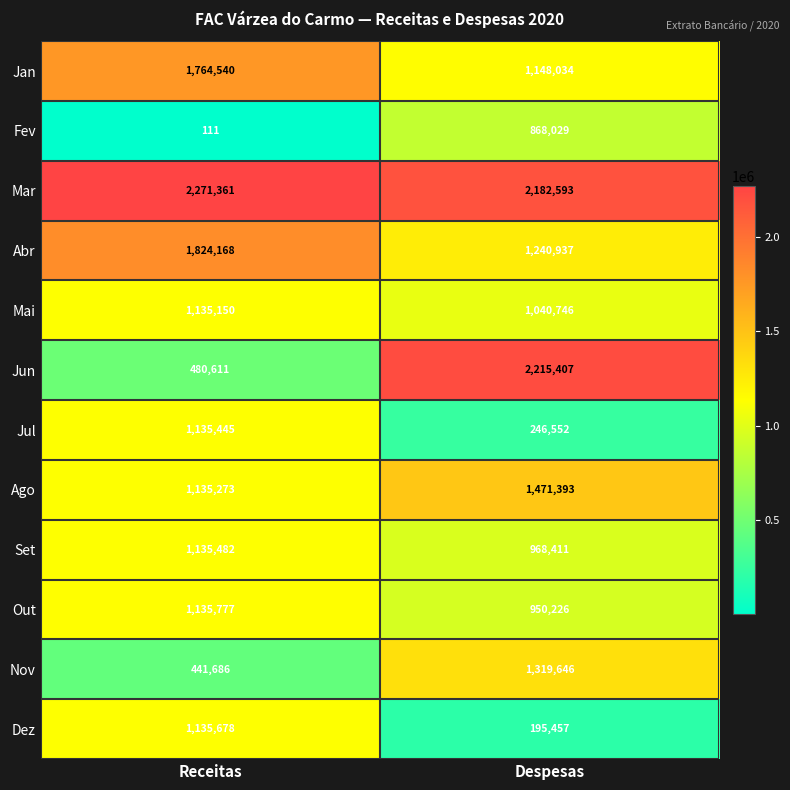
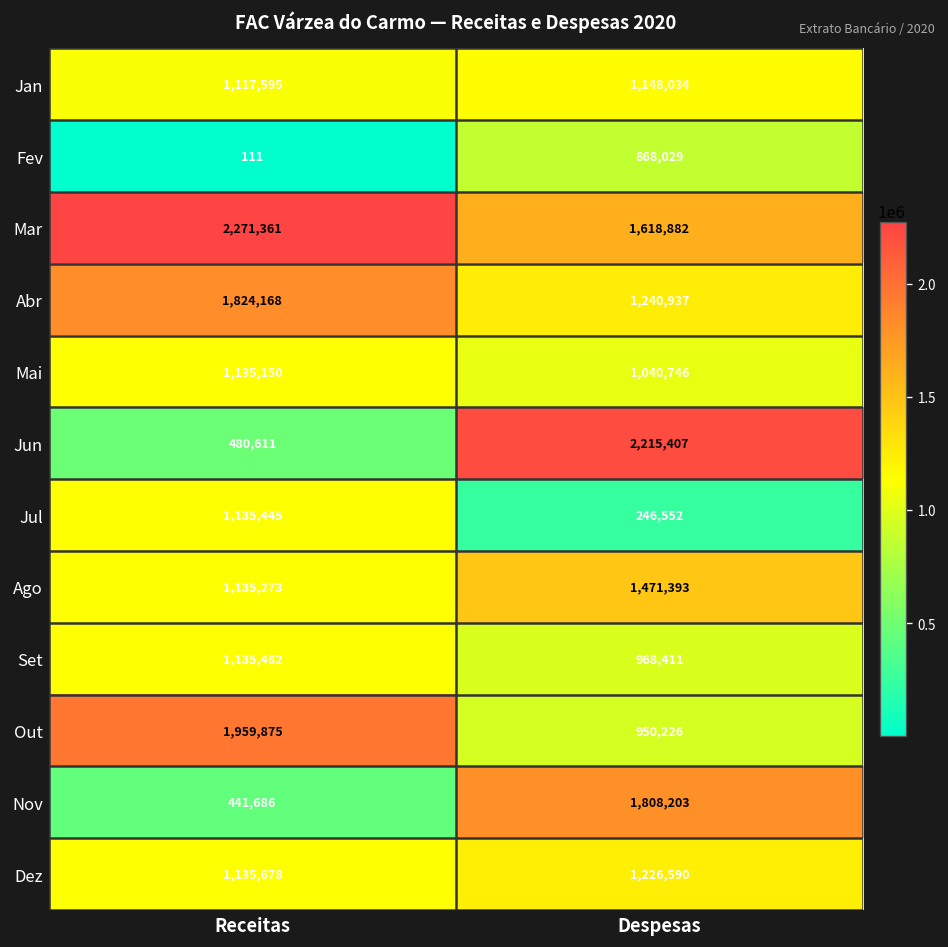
  {
    "Jan": {
-     "Receitas": "1,764,540",
+     "Receitas": "1,117,595",
      "Despesas": "1,148,034"
    },
    "Fev": {
      "Receitas": "111",
      "Despesas": "868,029"
    },
    "Mar": {
      "Receitas": "2,271,361",
-     "Despesas": "2,182,593"
+     "Despesas": "1,618,882"
    },
    "Abr": {
      "Receitas": "1,824,168",
      "Despesas": "1,240,937"
    },
    "Mai": {
      "Receitas": "1,135,150",
      "Despesas": "1,040,746"
    },
    "Jun": {
      "Receitas": "480,611",
      "Despesas": "2,215,407"
    },
    "Jul": {
      "Receitas": "1,135,445",
      "Despesas": "246,552"
    },
    "Ago": {
      "Receitas": "1,135,273",
      "Despesas": "1,471,393"
    },
    "Set": {
      "Receitas": "1,135,482",
      "Despesas": "968,411"
    },
    "Out": {
-     "Receitas": "1,135,777",
+     "Receitas": "1,959,875",
      "Despesas": "950,226"
    },
    "Nov": {
      "Receitas": "441,686",
-     "Despesas": "1,319,646"
+     "Despesas": "1,808,203"
    },
    "Dez": {
      "Receitas": "1,135,678",
-     "Despesas": "195,457"
+     "Despesas": "1,226,590"
    }
  }
